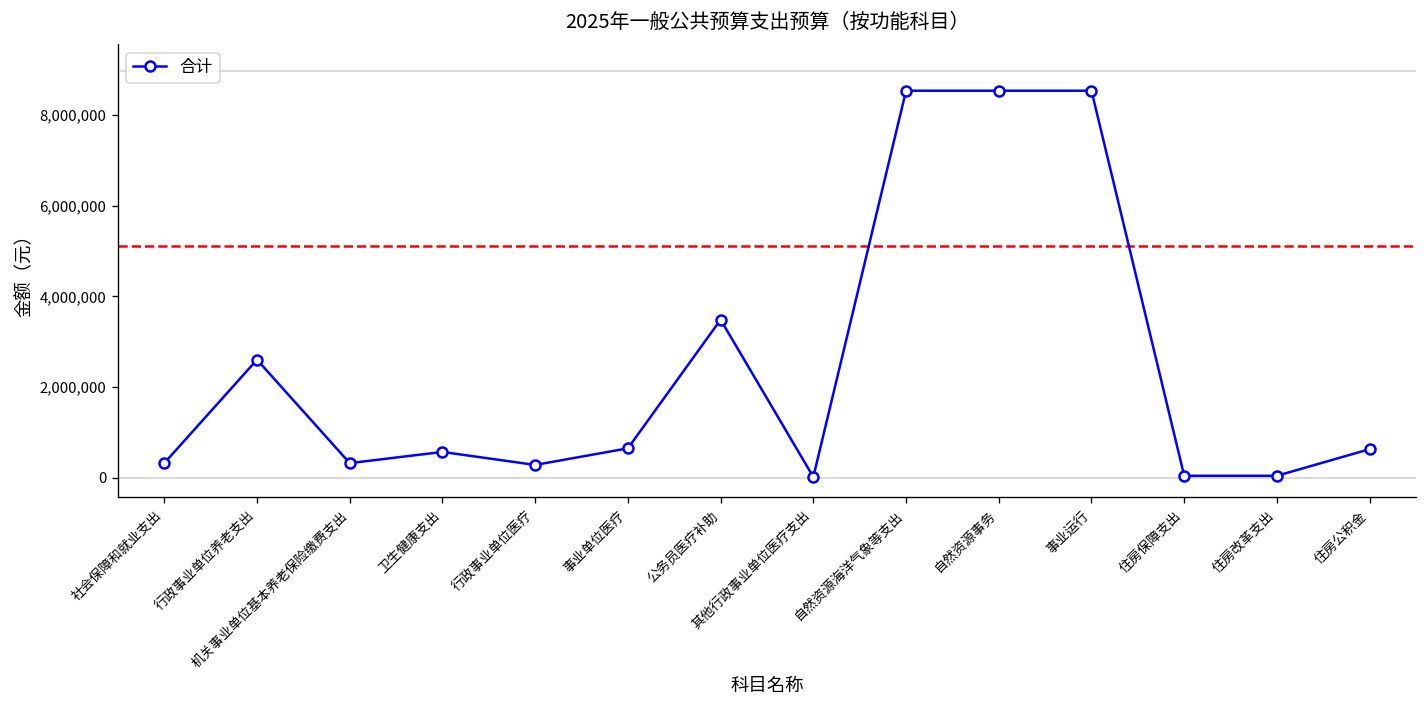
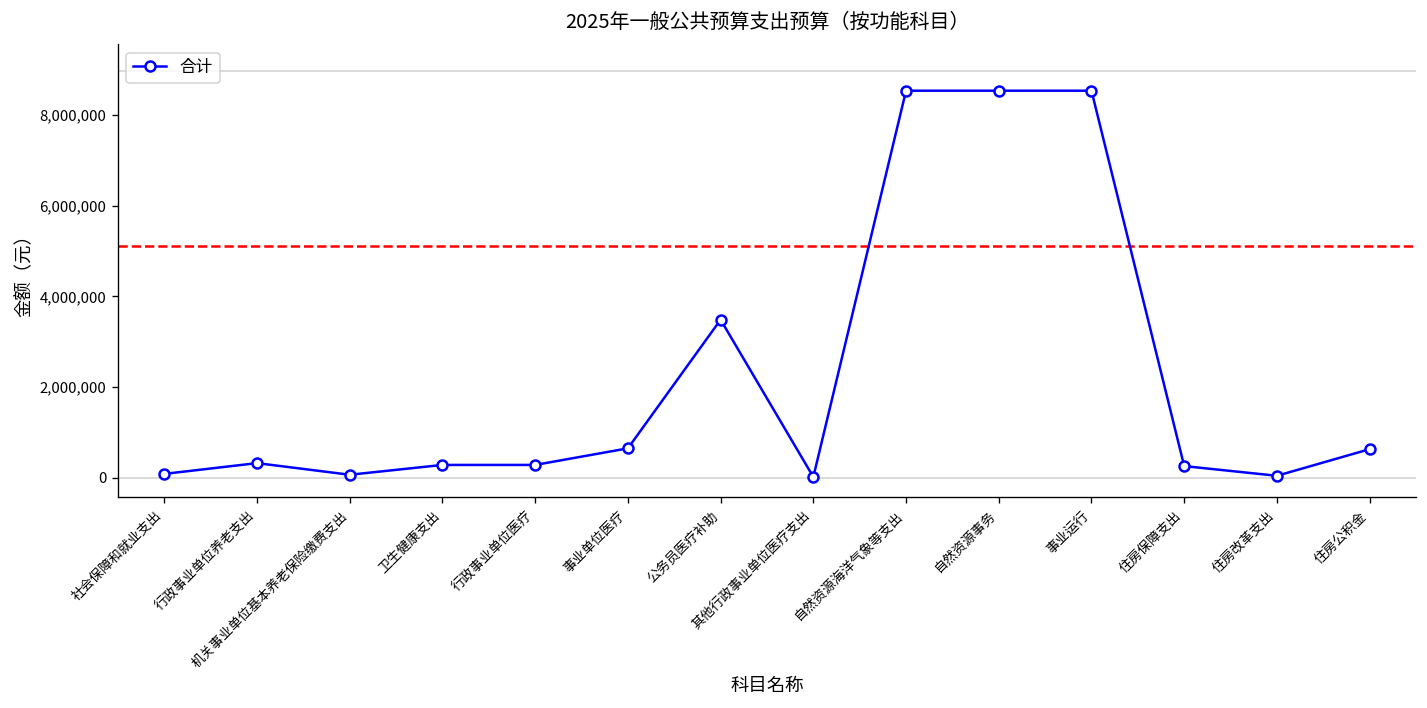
  {
-   "社会保障和就业支出": "300,000",
-   "行政事业单位养老支出": "2,600,000",
-   "机关事业单位基本养老保险缴费支出": "300,000",
-   "卫生健康支出": "600,000",
+   "社会保障和就业支出": "100,000",
+   "行政事业单位养老支出": "300,000",
+   "机关事业单位基本养老保险缴费支出": "100,000",
+   "卫生健康支出": "300,000",
    "行政事业单位医疗": "300,000",
    "事业单位医疗": "600,000",
    "公务员医疗补助": "3,500,000",
    "其他行政事业单位医疗支出": "0",
    "自然资源海洋气象等支出": "8,500,000",
    "自然资源事务": "8,500,000",
    "事业运行": "8,500,000",
-   "住房保障支出": "0",
+   "住房保障支出": "300,000",
    "住房改革支出": "0",
    "住房公积金": "600,000"
  }
